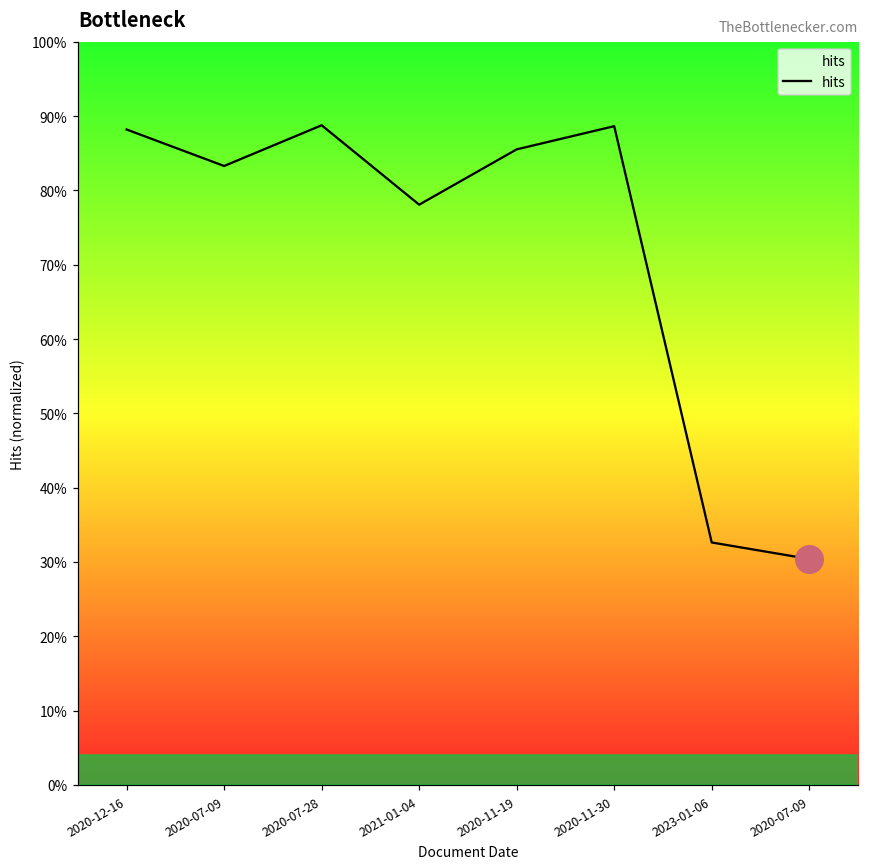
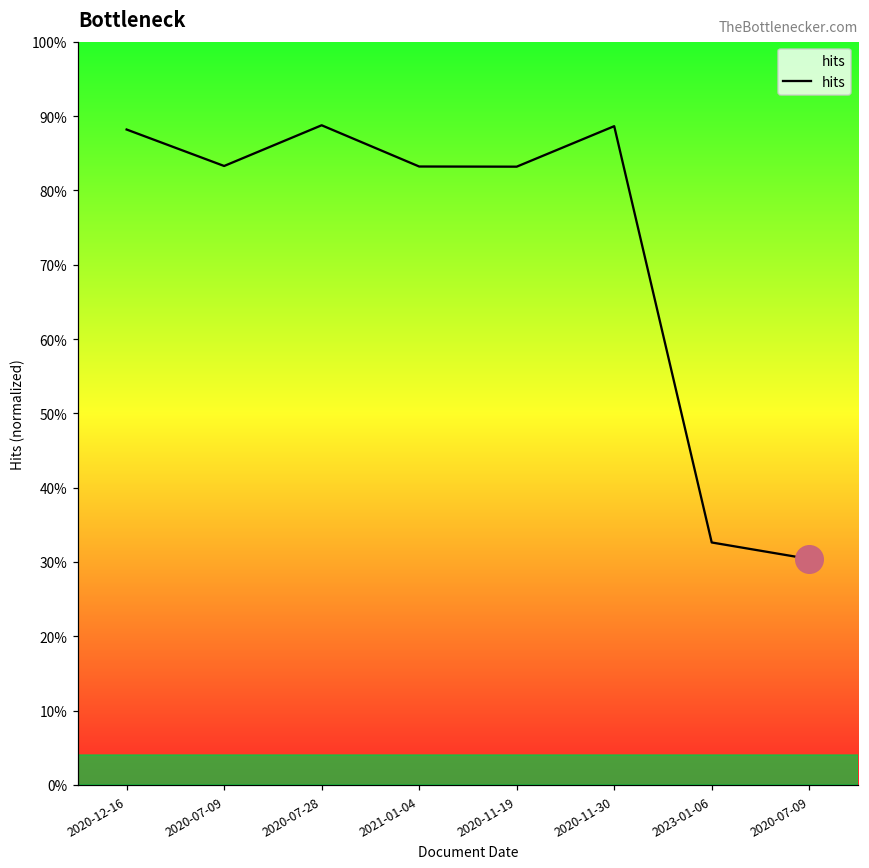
  {
    "hits": {
      "2020-12-16": "88%",
      "2020-07-28": "89%",
-     "2021-01-04": "78%",
-     "2020-11-19": "86%",
+     "2021-01-04": "83%",
+     "2020-11-19": "83%",
      "2020-11-30": "89%",
      "2023-01-06": "33%"
    }
  }
